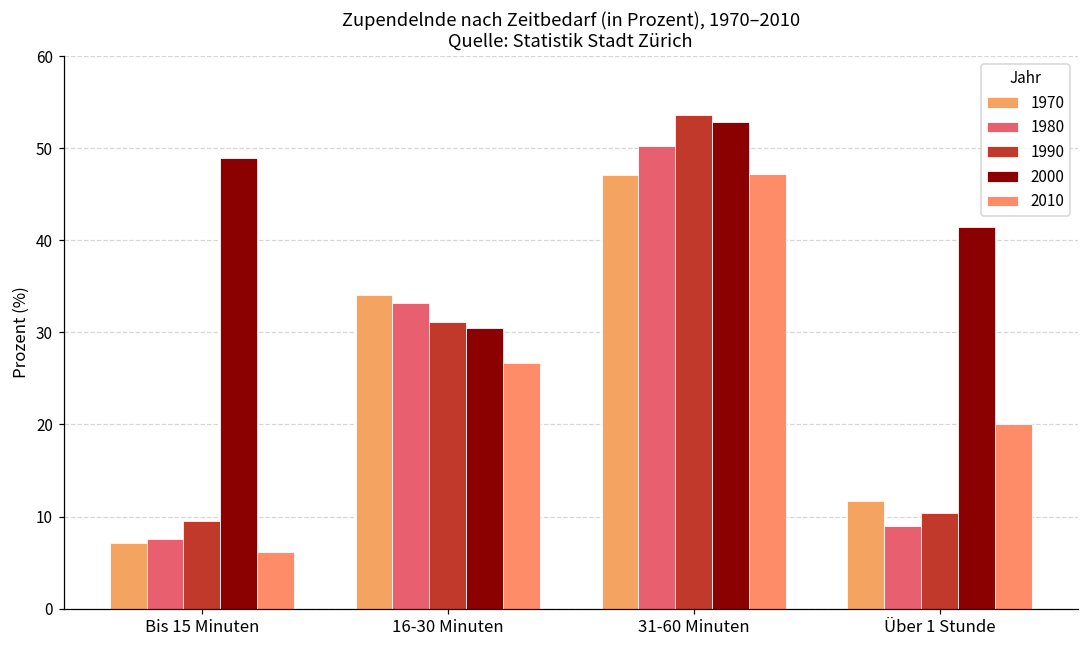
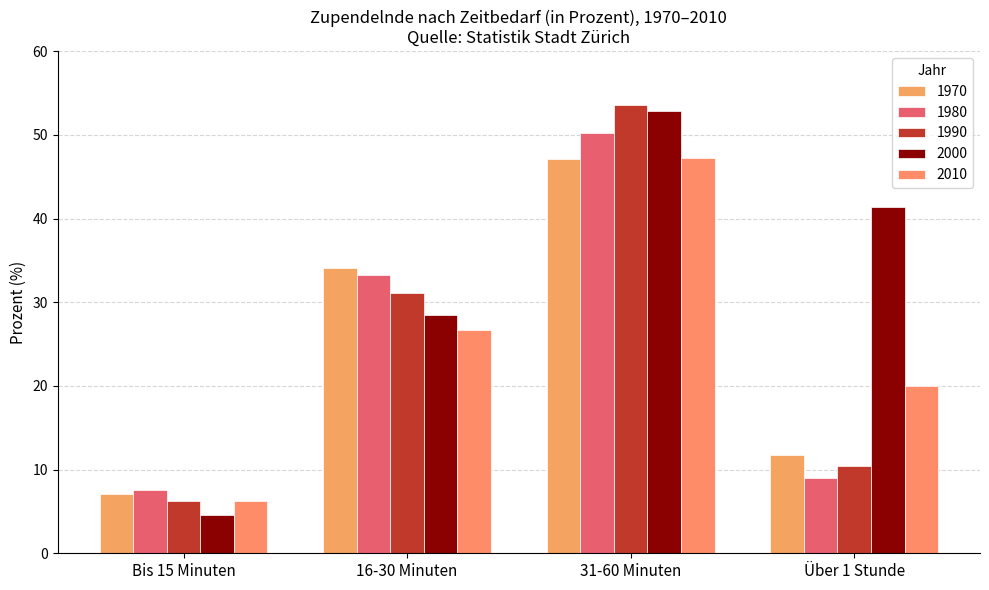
  {
    "1990": {
-     "Bis 15 Minuten": 10,
+     "Bis 15 Minuten": 6,
      "16-30 Minuten": 31,
      "31-60 Minuten": 54,
      "Über 1 Stunde": 10
    },
    "2000": {
-     "Bis 15 Minuten": 49,
-     "16-30 Minuten": 31,
+     "Bis 15 Minuten": 5,
+     "16-30 Minuten": 29,
      "31-60 Minuten": 53,
      "Über 1 Stunde": 41
    }
  }
